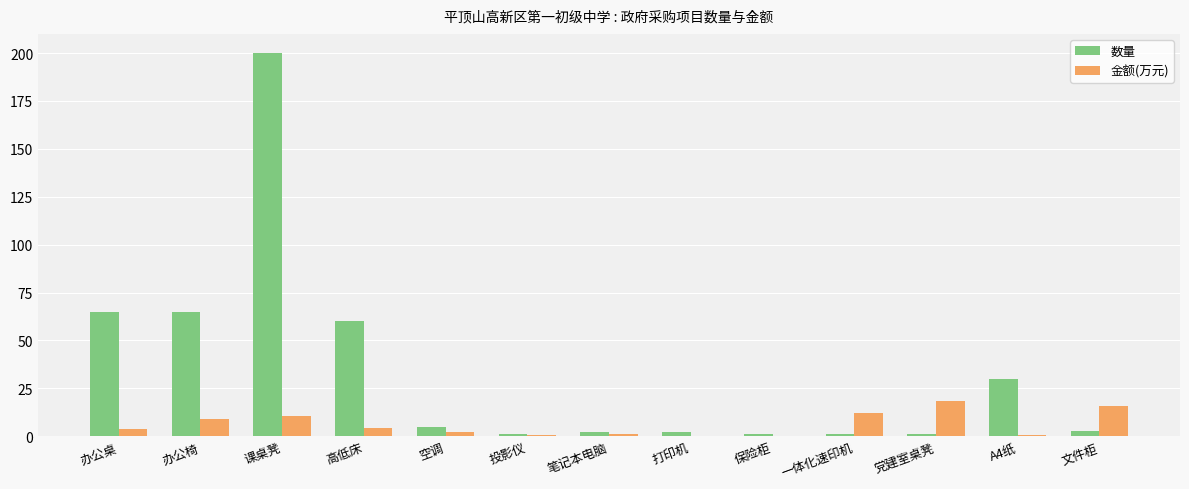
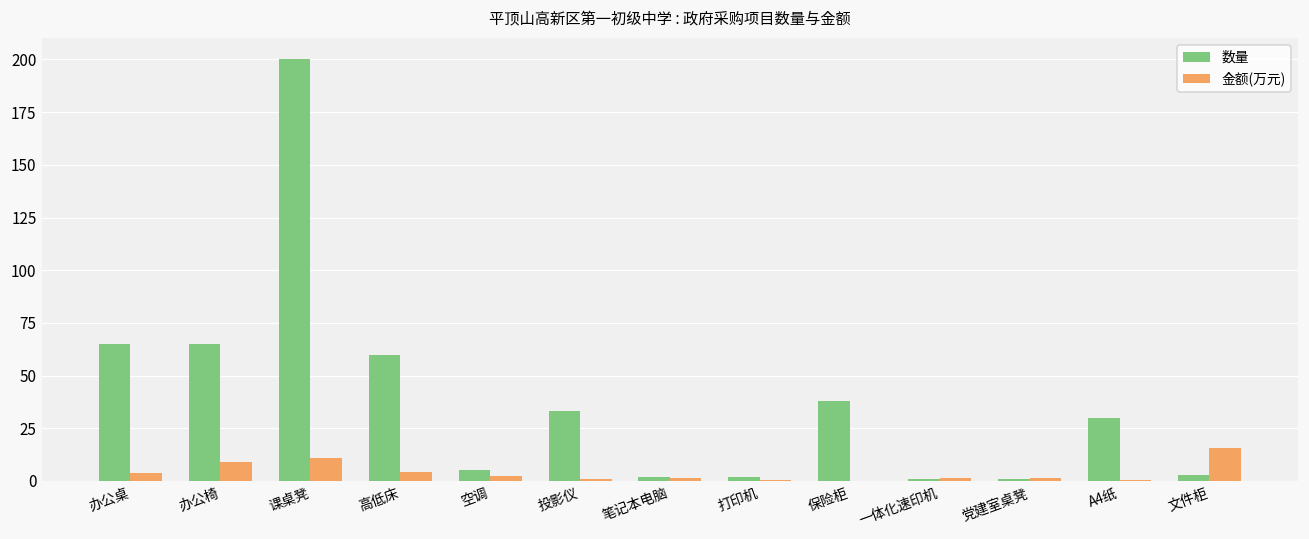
  {
    "数量": {
      "办公桌": 65,
      "办公椅": 65,
      "课桌凳": 200,
      "高低床": 60,
      "空调": 5,
-     "投影仪": 1,
+     "投影仪": 33,
      "笔记本电脑": 2,
      "打印机": 2,
-     "保险柜": 1,
+     "保险柜": 38,
      "A4纸": 30,
      "文件柜": 3
    },
    "金额(万元)": {
      "办公桌": 4,
      "办公椅": 9,
      "课桌凳": 11,
      "高低床": 4,
      "空调": 2,
-     "一体化速印机": 12,
-     "党建室桌凳": 18,
+     "一体化速印机": 2,
+     "党建室桌凳": 2,
      "文件柜": 16
    }
  }
